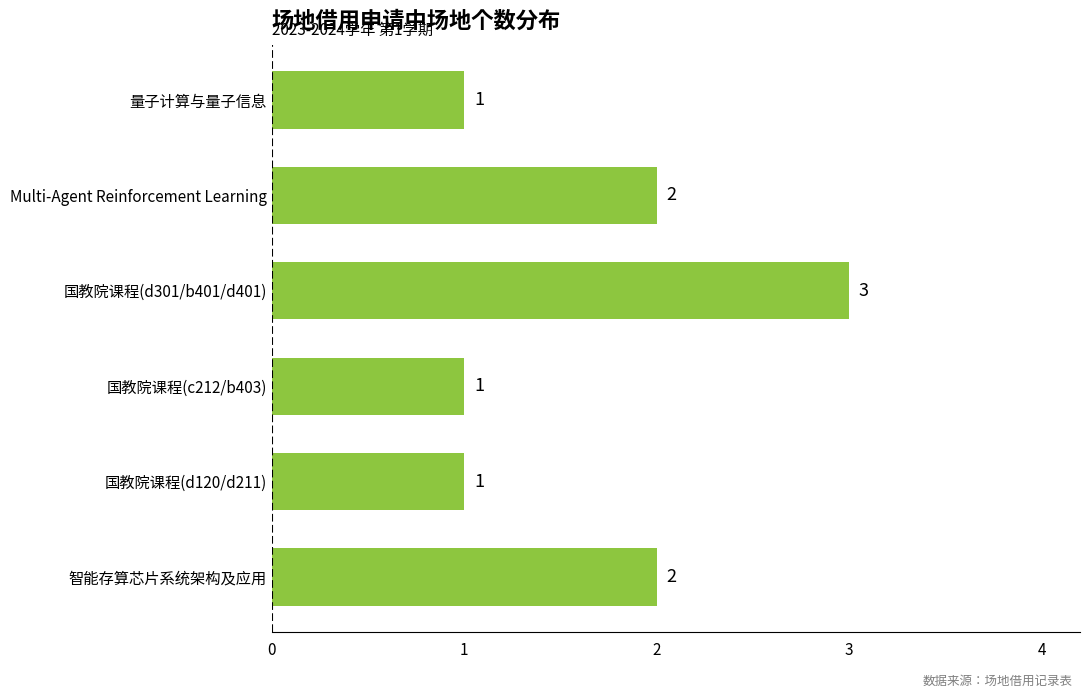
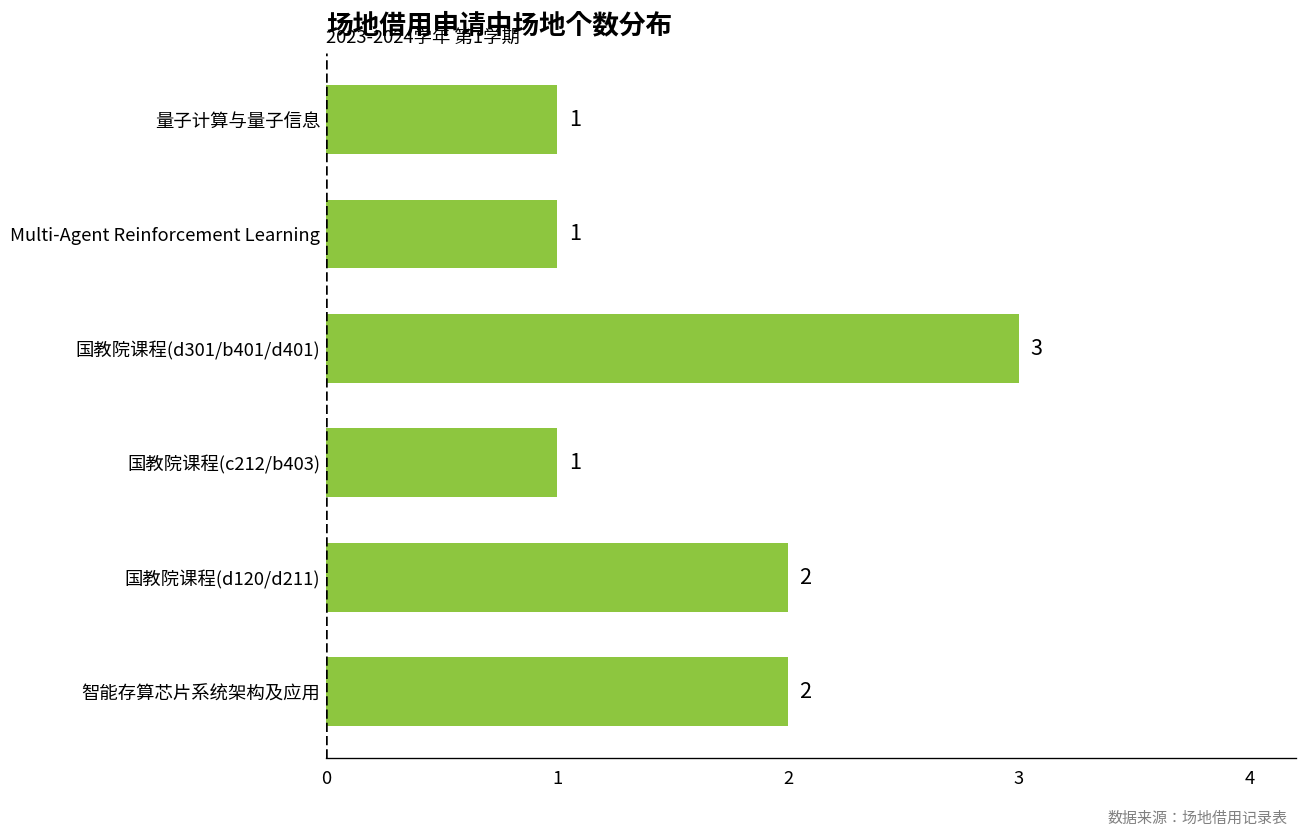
  {
    "量子计算与量子信息": 1,
-   "Multi-Agent Reinforcement Learning": 2,
+   "Multi-Agent Reinforcement Learning": 1,
    "国教院课程(d301/b401/d401)": 3,
    "国教院课程(c212/b403)": 1,
-   "国教院课程(d120/d211)": 1,
+   "国教院课程(d120/d211)": 2,
    "智能存算芯片系统架构及应用": 2
  }
